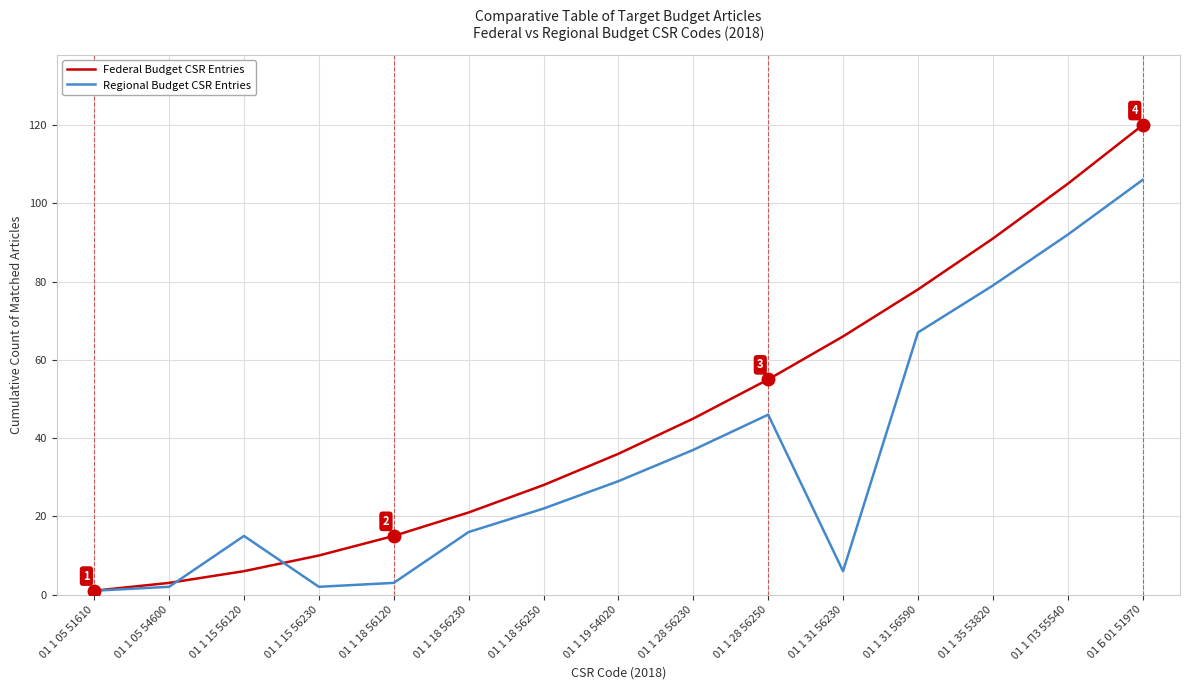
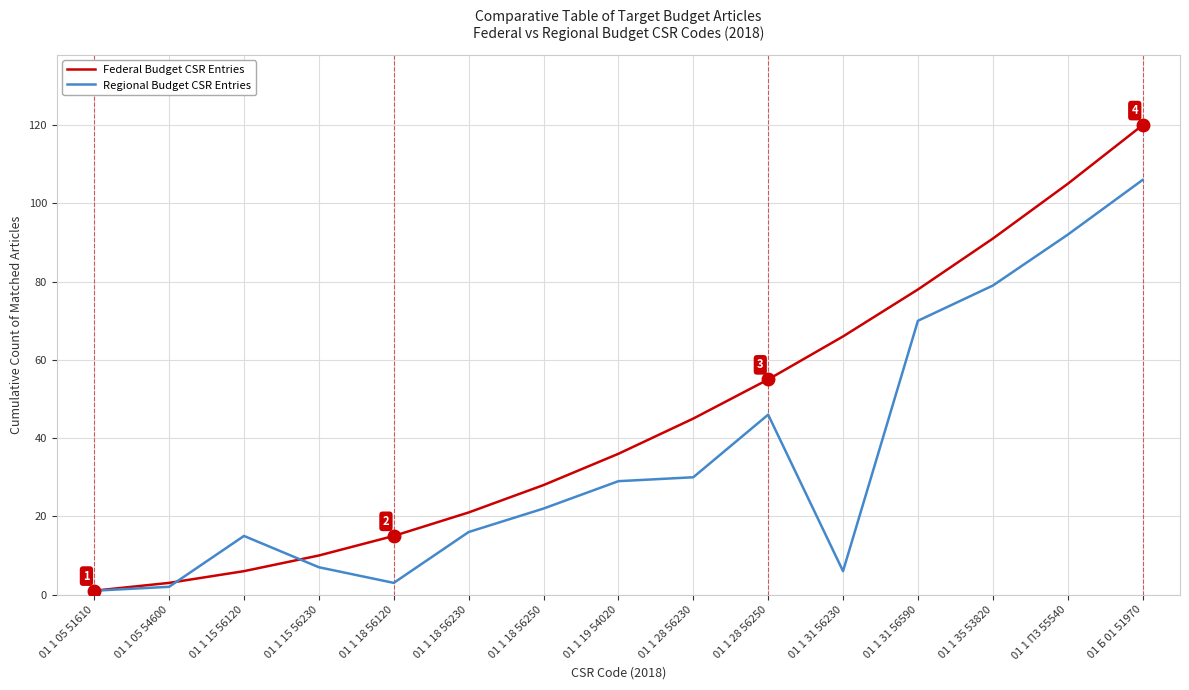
  {
    "Regional Budget CSR Entries": {
      "01 1 05 54600": 2,
      "01 1 15 56120": 15,
-     "01 1 15 56230": 2,
+     "01 1 15 56230": 7,
      "01 1 18 56120": 3,
      "01 1 18 56230": 16,
      "01 1 18 56250": 22,
      "01 1 19 54020": 29,
-     "01 1 28 56230": 37,
+     "01 1 28 56230": 30,
      "01 1 28 56250": 46,
      "01 1 31 56230": 6,
-     "01 1 31 56590": 67,
+     "01 1 31 56590": 70,
      "01 1 35 53820": 79,
      "01 1 П3 55540": 92,
      "01 Б 01 51970": 106
    }
  }
